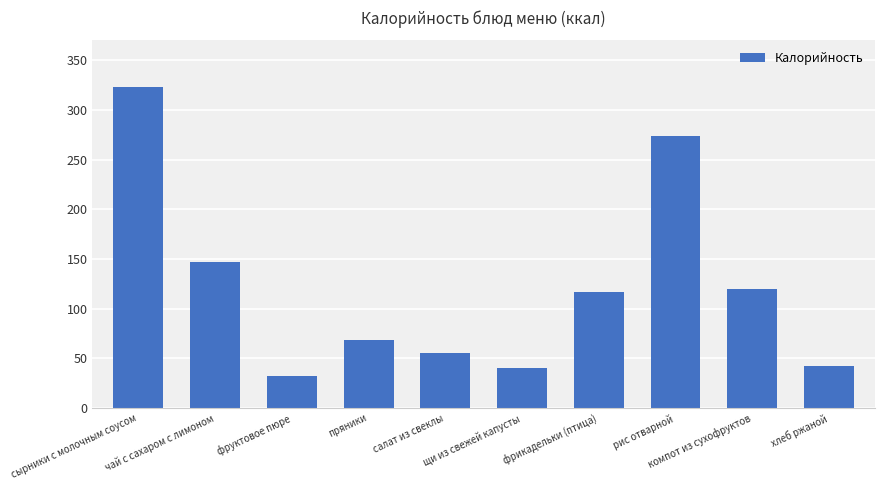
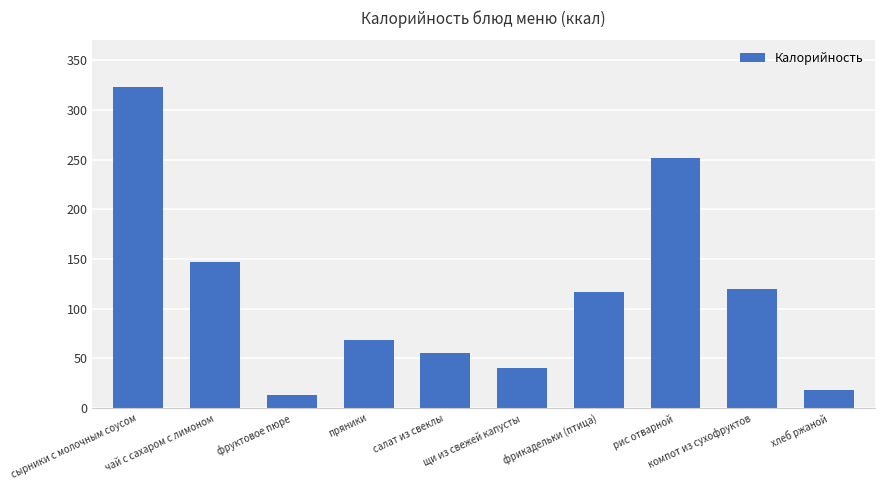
  {
    "сырники с молочным соусом": 320,
    "чай с сахаром с лимоном": 150,
-   "фруктовое пюре": 30,
+   "фруктовое пюре": 10,
    "пряники": 70,
    "салат из свеклы": 60,
    "щи из свежей капусты": 40,
    "фрикадельки (птица)": 120,
-   "рис отварной": 270,
+   "рис отварной": 250,
    "компот из сухофруктов": 120,
-   "хлеб ржаной": 40
+   "хлеб ржаной": 20
  }
